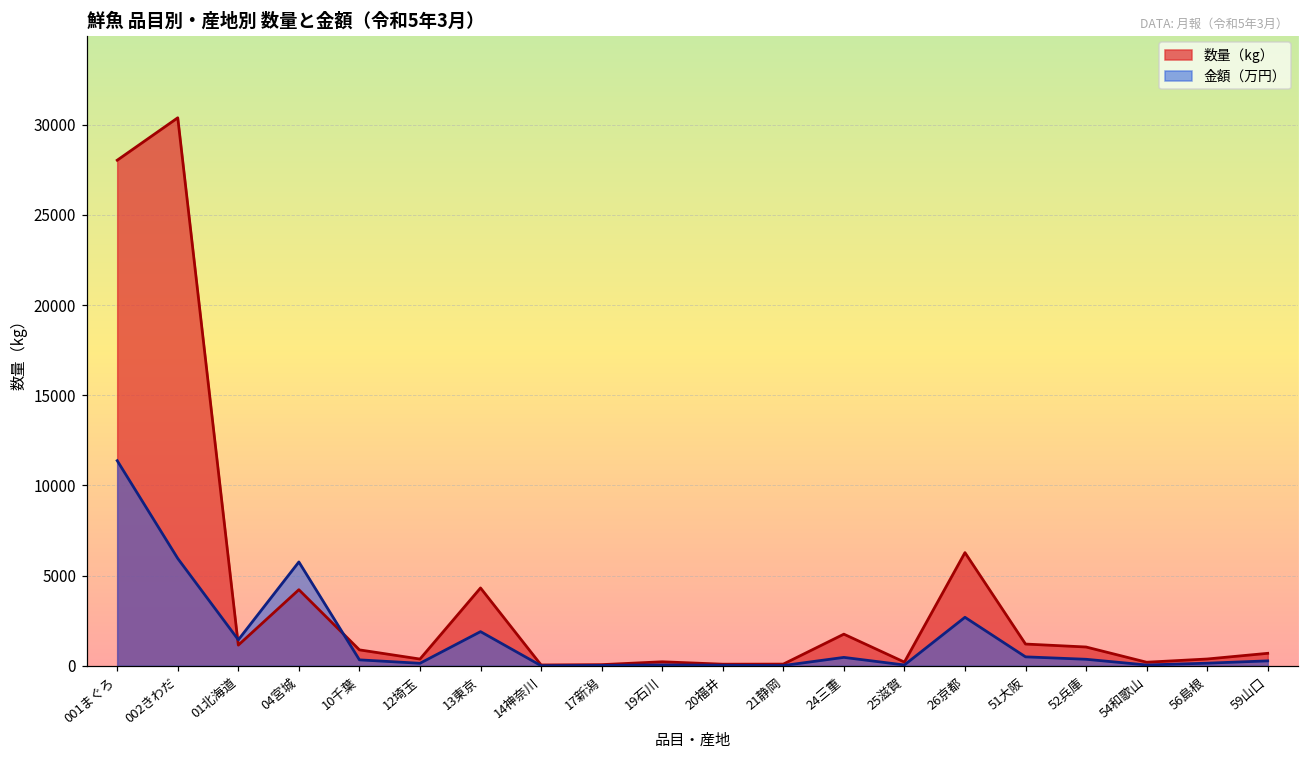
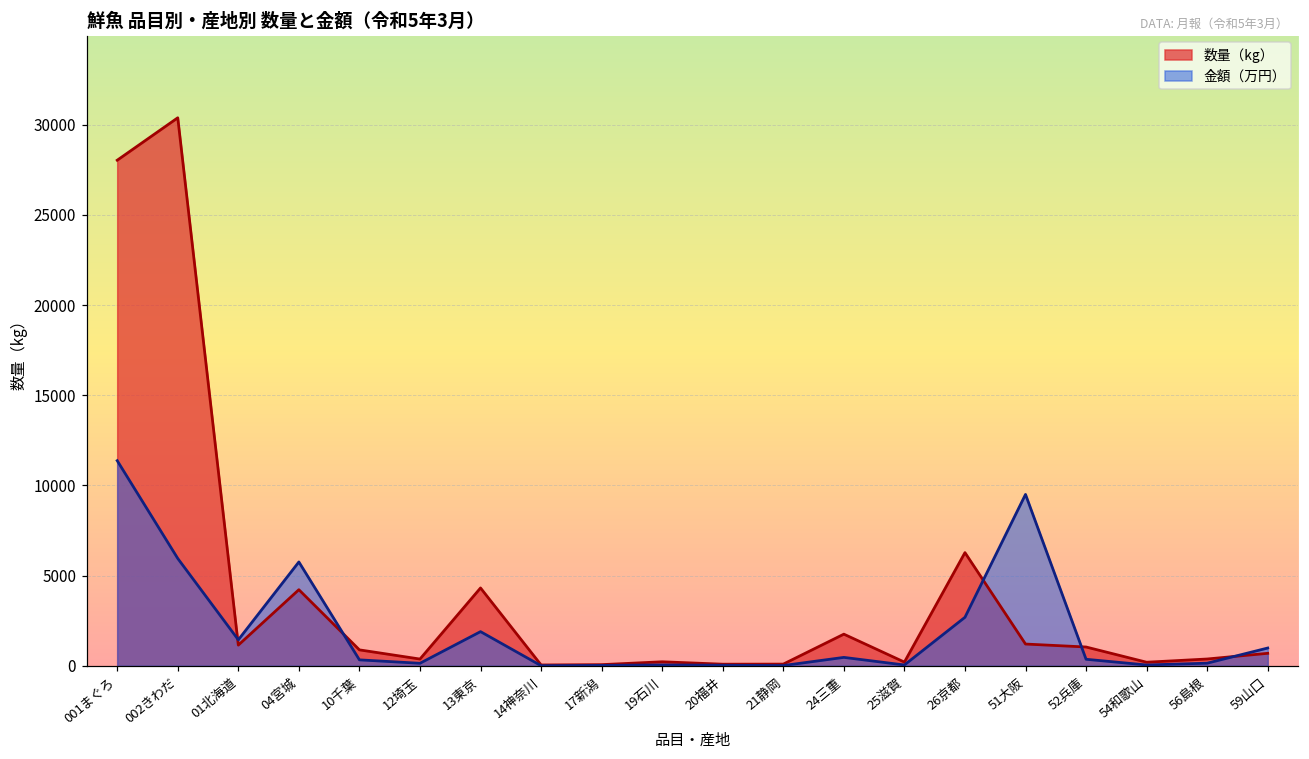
  {
    "数量（kg）": {
      "001まぐろ": 28000,
      "002きわだ": 30400,
      "01北海道": 1200,
      "04宮城": 4200,
      "10千葉": 900,
      "12埼玉": 400,
      "13東京": 4300,
      "19石川": 200,
      "24三重": 1800,
      "25滋賀": 200,
      "26京都": 6300,
      "51大阪": 1200,
      "52兵庫": 1000,
      "56島根": 400,
      "59山口": 700
    },
    "金額（万円）": {
      "001まぐろ": 11400,
      "002きわだ": 6000,
      "01北海道": 1400,
      "04宮城": 5800,
      "10千葉": 300,
      "12埼玉": 100,
      "13東京": 1900,
      "19石川": 100,
      "24三重": 500,
      "25滋賀": 0,
      "26京都": 2700,
-     "51大阪": 500,
+     "51大阪": 9500,
      "52兵庫": 400,
      "56島根": 100,
-     "59山口": 300
+     "59山口": 1000
    }
  }
